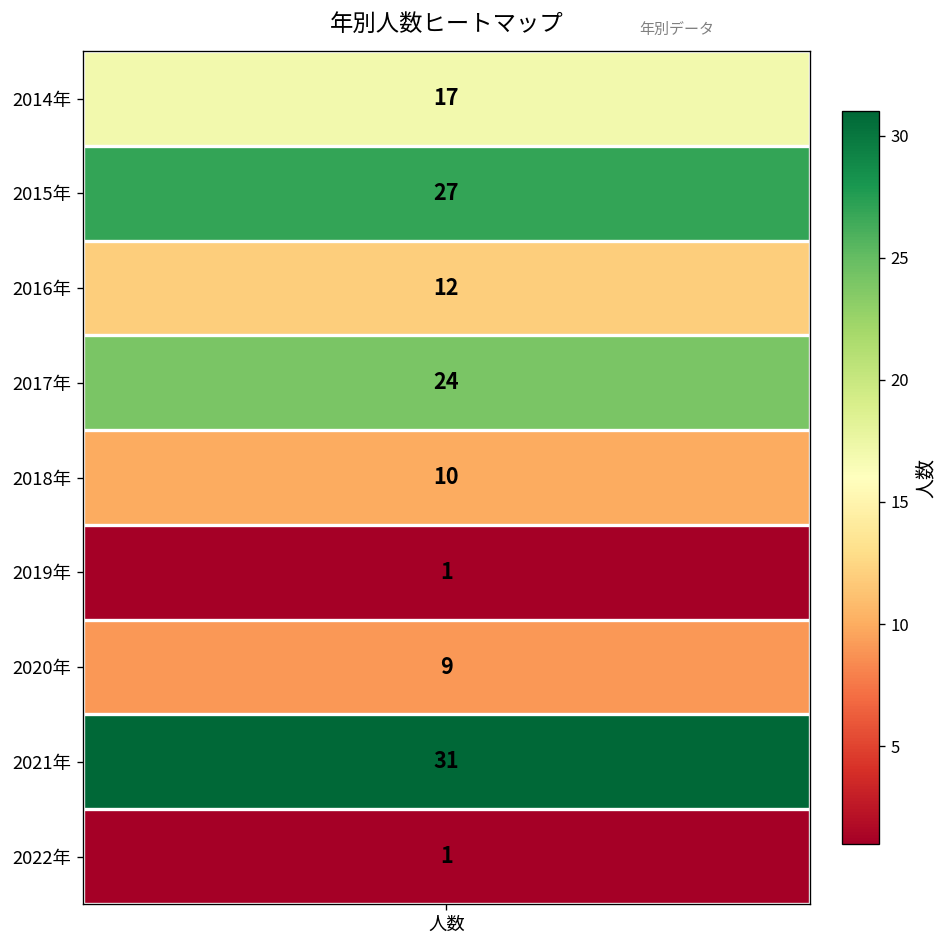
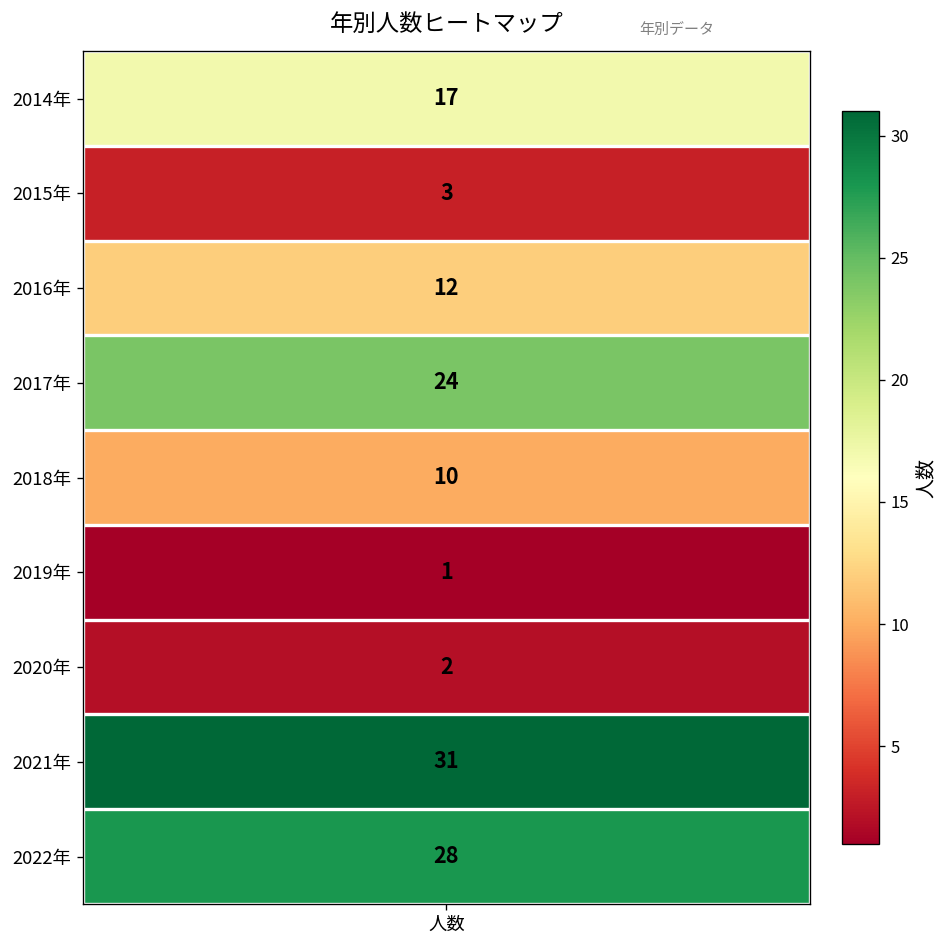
  {
    "2014年": {
      "人数": 17
    },
    "2015年": {
-     "人数": 27
+     "人数": 3
    },
    "2016年": {
      "人数": 12
    },
    "2017年": {
      "人数": 24
    },
    "2018年": {
      "人数": 10
    },
    "2019年": {
      "人数": 1
    },
    "2020年": {
-     "人数": 9
+     "人数": 2
    },
    "2021年": {
      "人数": 31
    },
    "2022年": {
-     "人数": 1
+     "人数": 28
    }
  }
